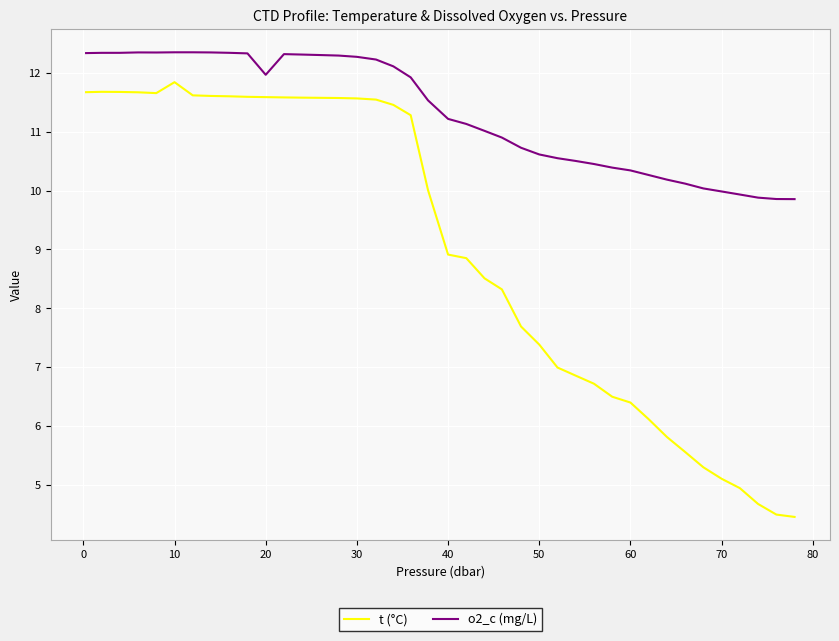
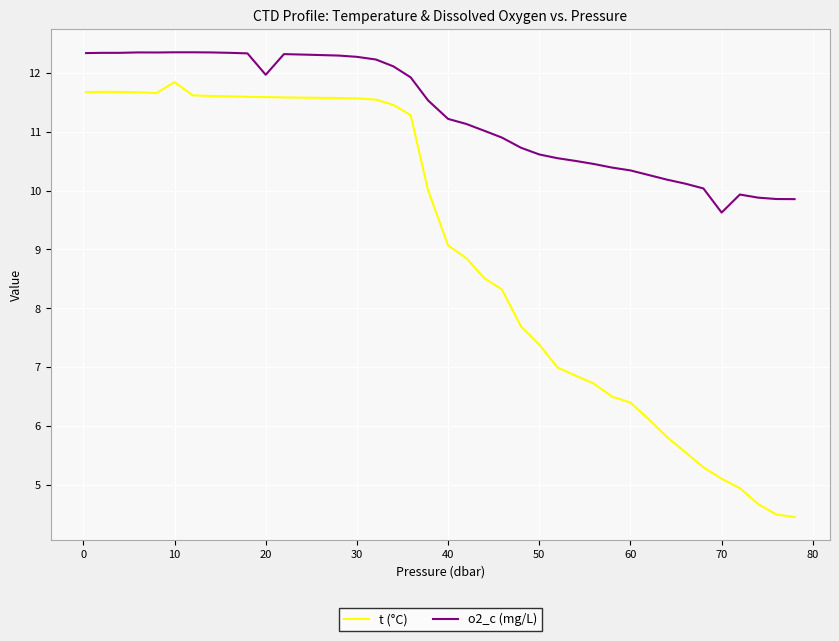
  {
    "t (°C)": {
      "10": 11.8,
      "20": 11.6,
      "30": 11.6,
-     "40": 8.9,
+     "40": 9.1,
      "50": 7.4,
      "60": 6.4,
      "70": 5.1
    },
    "o2_c (mg/L)": {
      "10": 12.3,
      "20": 12.0,
      "30": 12.3,
      "40": 11.2,
      "50": 10.6,
      "60": 10.3,
-     "70": 10.0
+     "70": 9.6
    }
  }
